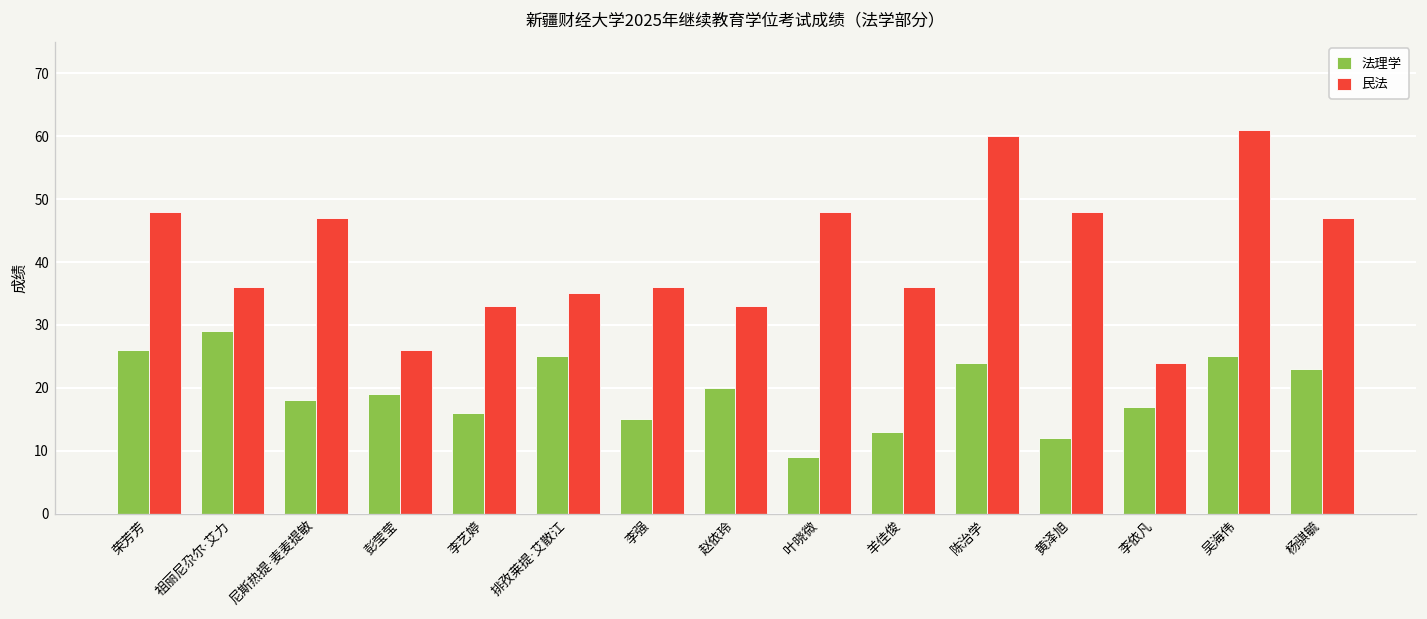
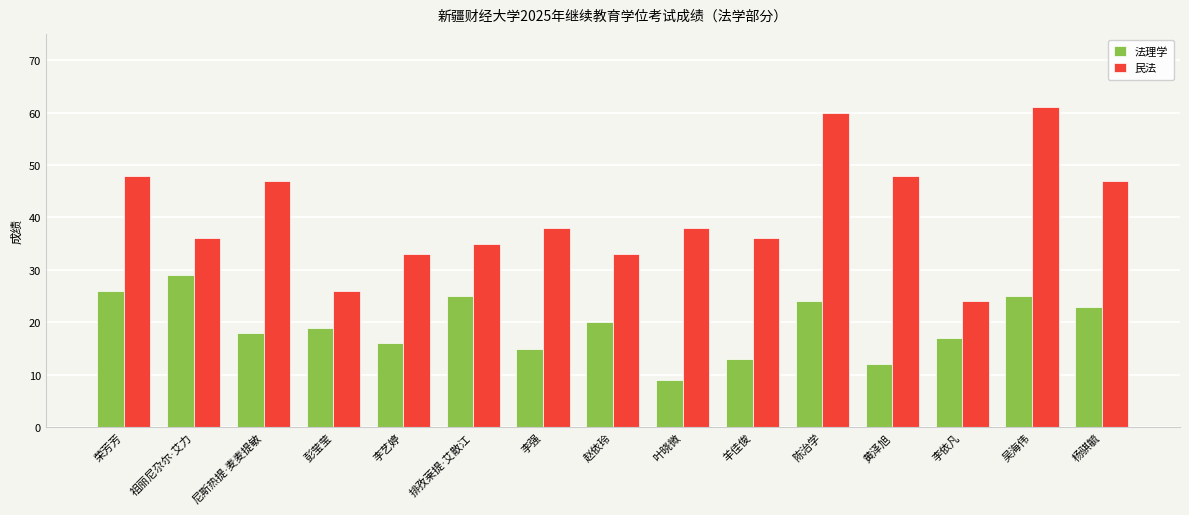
  {
    "法理学": {
      "荣芳芳": 26,
      "祖丽尼尕尔·艾力": 29,
      "尼斯热提·麦麦提敏": 18,
      "彭莹莹": 19,
      "李艺婷": 16,
      "排孜莱提·艾散江": 25,
      "李强": 15,
      "赵依玲": 20,
      "叶晓微": 9,
      "羊佳俊": 13,
      "陈治学": 24,
      "黄泽旭": 12,
      "李依凡": 17,
      "吴海伟": 25,
      "杨骐毓": 23
    },
    "民法": {
      "荣芳芳": 48,
      "祖丽尼尕尔·艾力": 36,
      "尼斯热提·麦麦提敏": 47,
      "彭莹莹": 26,
      "李艺婷": 33,
      "排孜莱提·艾散江": 35,
-     "李强": 36,
+     "李强": 38,
      "赵依玲": 33,
-     "叶晓微": 48,
+     "叶晓微": 38,
      "羊佳俊": 36,
      "陈治学": 60,
      "黄泽旭": 48,
      "李依凡": 24,
      "吴海伟": 61,
      "杨骐毓": 47
    }
  }
